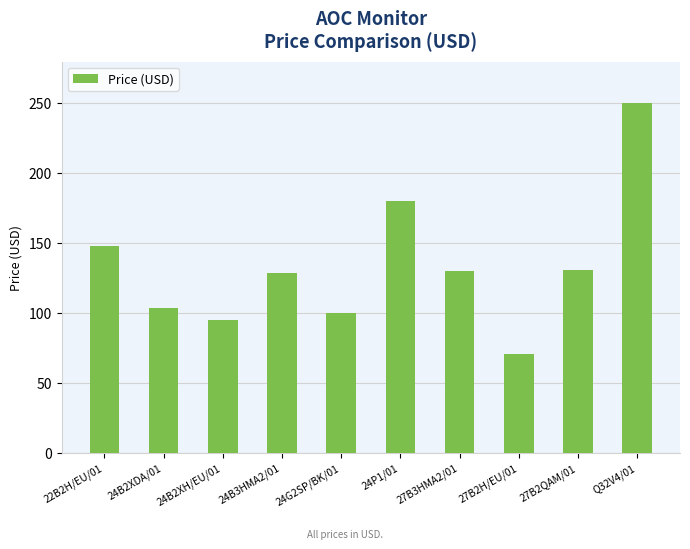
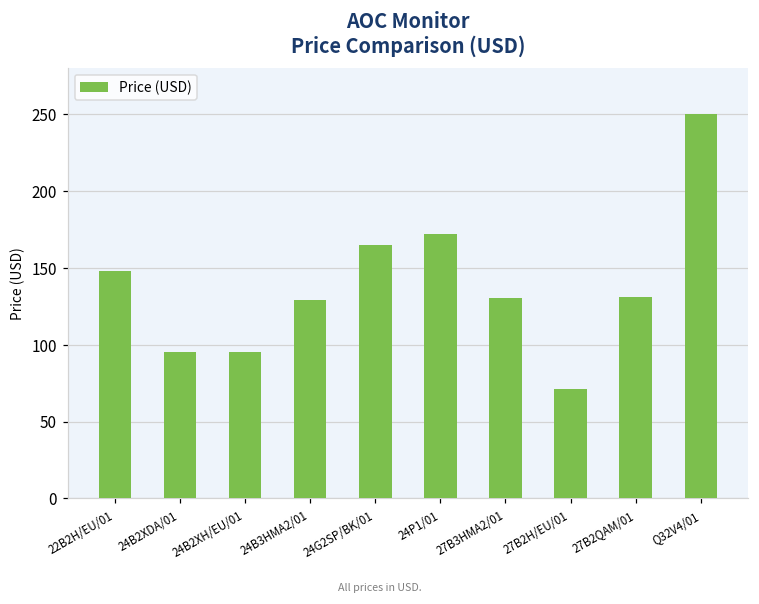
  {
    "22B2H/EU/01": 148,
-   "24B2XDA/01": 104,
+   "24B2XDA/01": 95,
    "24B2XH/EU/01": 95,
    "24B3HMA2/01": 129,
-   "24G2SP/BK/01": 100,
-   "24P1/01": 180,
+   "24G2SP/BK/01": 165,
+   "24P1/01": 172,
    "27B3HMA2/01": 130,
    "27B2H/EU/01": 71,
    "27B2QAM/01": 131,
    "Q32V4/01": 250
  }
